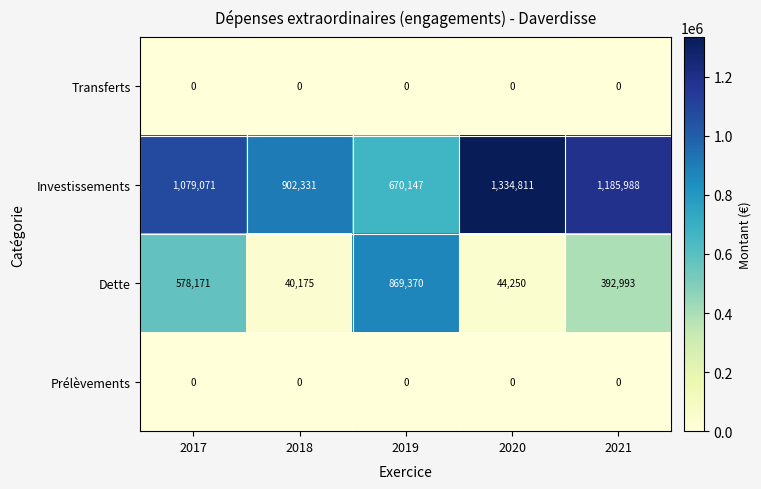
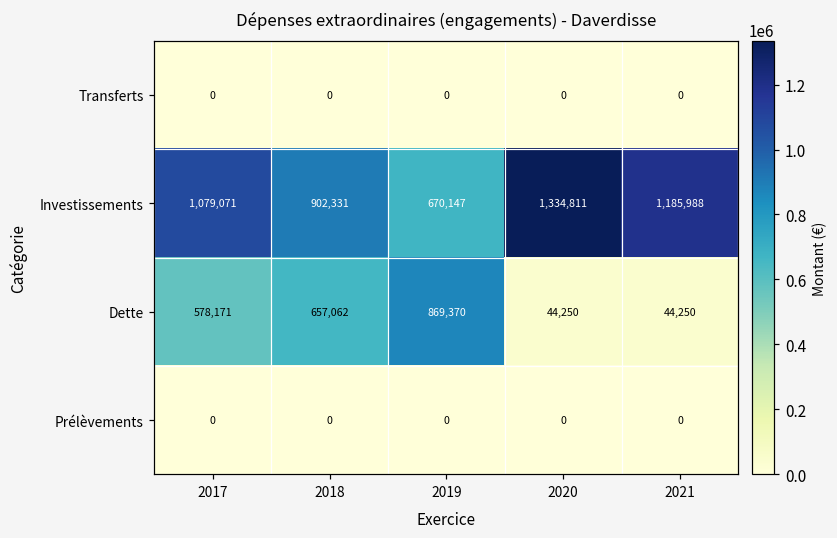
  {
    "Transferts": {
      "2017": "0",
      "2018": "0",
      "2019": "0",
      "2020": "0",
      "2021": "0"
    },
    "Investissements": {
      "2017": "1,079,071",
      "2018": "902,331",
      "2019": "670,147",
      "2020": "1,334,811",
      "2021": "1,185,988"
    },
    "Dette": {
      "2017": "578,171",
-     "2018": "40,175",
+     "2018": "657,062",
      "2019": "869,370",
      "2020": "44,250",
-     "2021": "392,993"
+     "2021": "44,250"
    },
    "Prélèvements": {
      "2017": "0",
      "2018": "0",
      "2019": "0",
      "2020": "0",
      "2021": "0"
    }
  }
